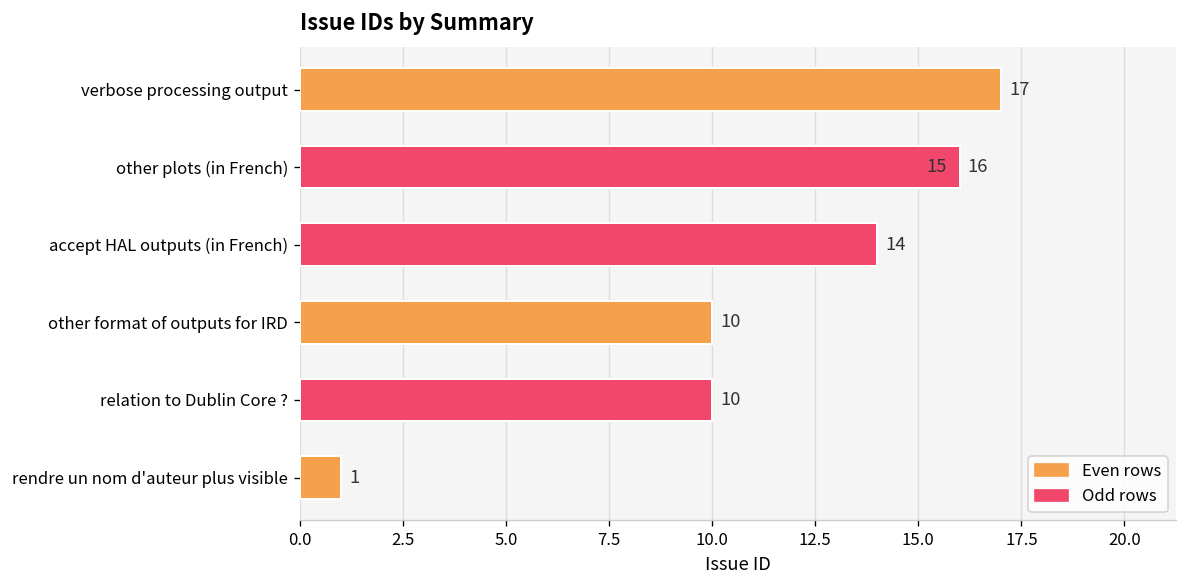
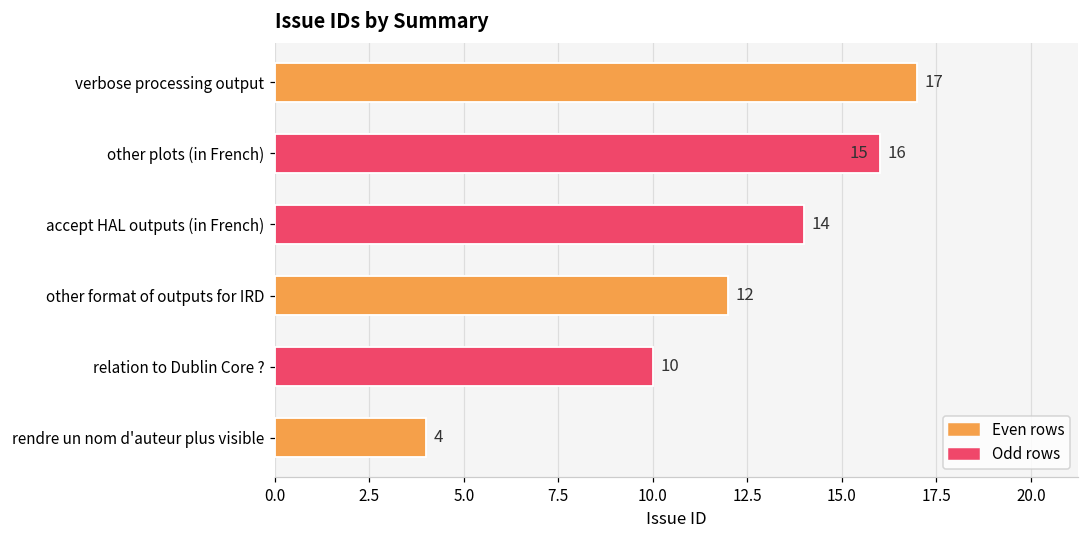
  {
    "verbose processing output": 17,
    "accept HAL outputs (in French)": 14,
-   "other format of outputs for IRD": 10,
+   "other format of outputs for IRD": 12,
    "relation to Dublin Core ?": 10,
-   "rendre un nom d'auteur plus visible": 1
+   "rendre un nom d'auteur plus visible": 4
  }
